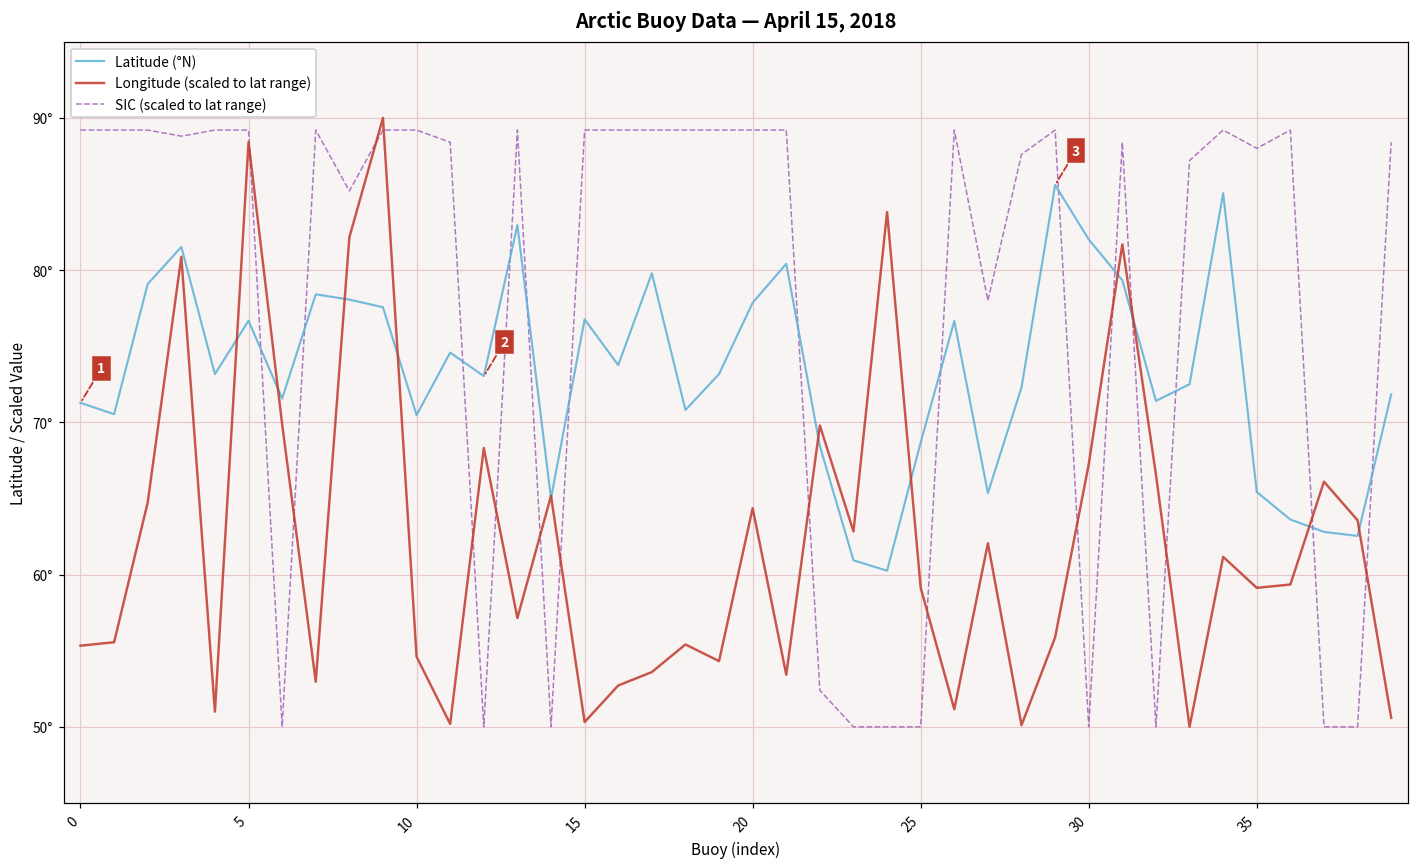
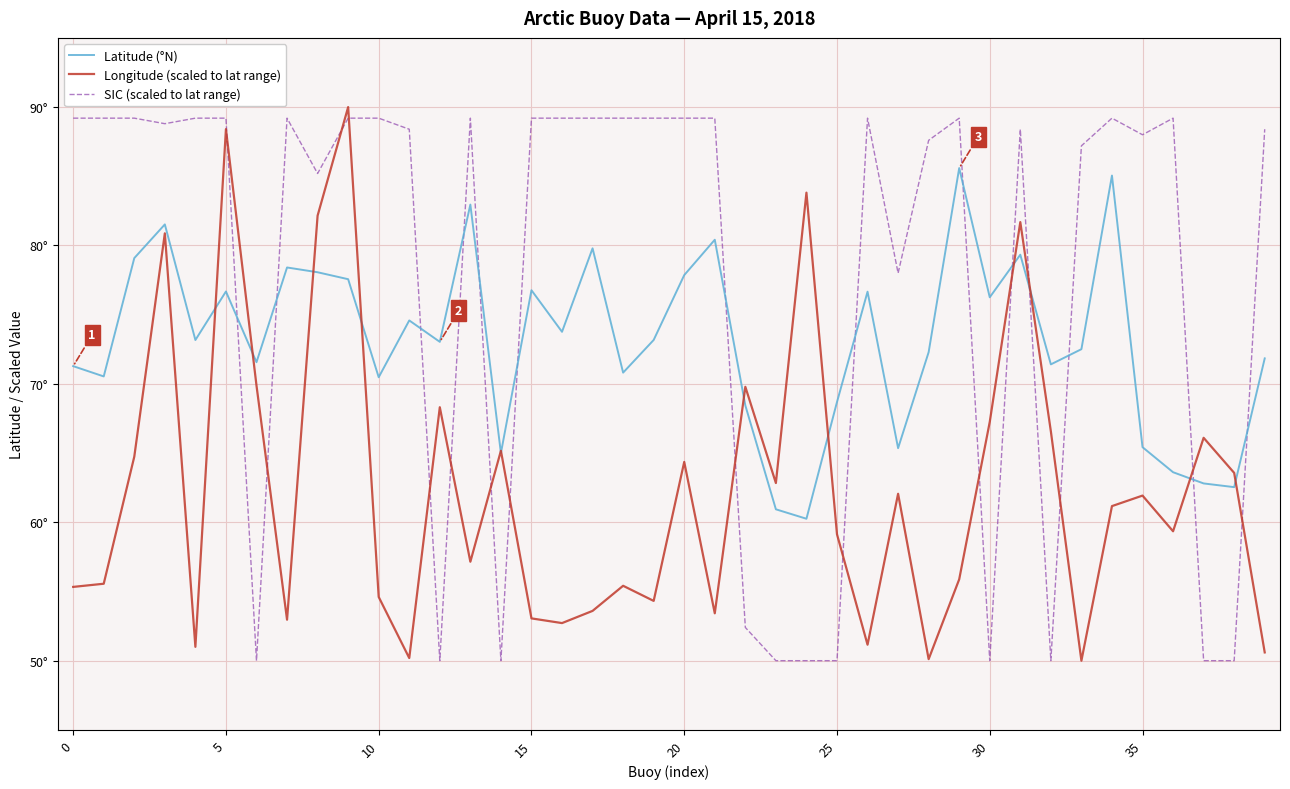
  {
    "Latitude (°N)": {
      "0": "71.3°",
      "5": "76.7°",
      "10": "70.5°",
      "15": "76.8°",
      "20": "77.9°",
      "25": "68.7°",
-     "30": "82.0°",
+     "30": "76.3°",
      "35": "65.4°"
    },
    "Longitude (scaled to lat range)": {
      "0": "55.3°",
      "5": "88.4°",
      "10": "54.6°",
-     "15": "50.3°",
+     "15": "53.1°",
      "20": "64.4°",
      "25": "59.1°",
      "30": "67.2°",
-     "35": "59.1°"
+     "35": "61.9°"
    },
    "SIC (scaled to lat range)": {
      "0": "89.2°",
      "5": "89.2°",
      "10": "89.2°",
      "15": "89.2°",
      "20": "89.2°",
      "25": "50.0°",
      "30": "50.0°",
      "35": "88.0°"
    }
  }
